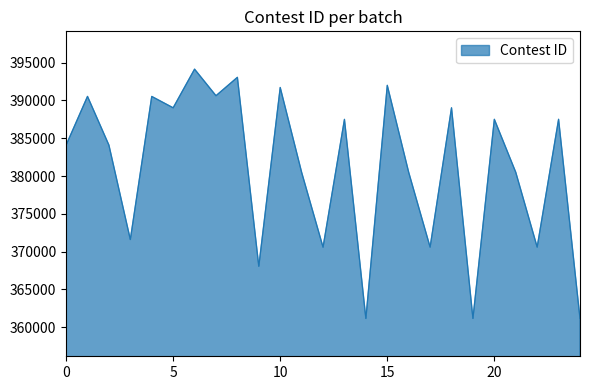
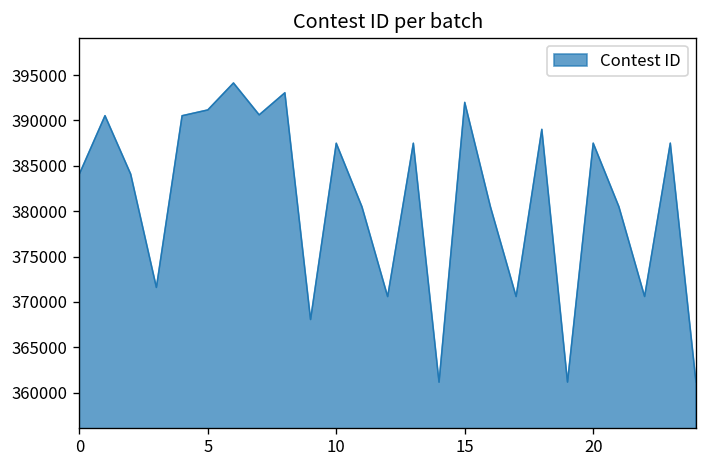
  {
    "0": 384000,
-   "5": 389000,
-   "10": 392000,
+   "5": 391000,
+   "10": 387000,
    "15": 392000,
    "20": 387000
  }
